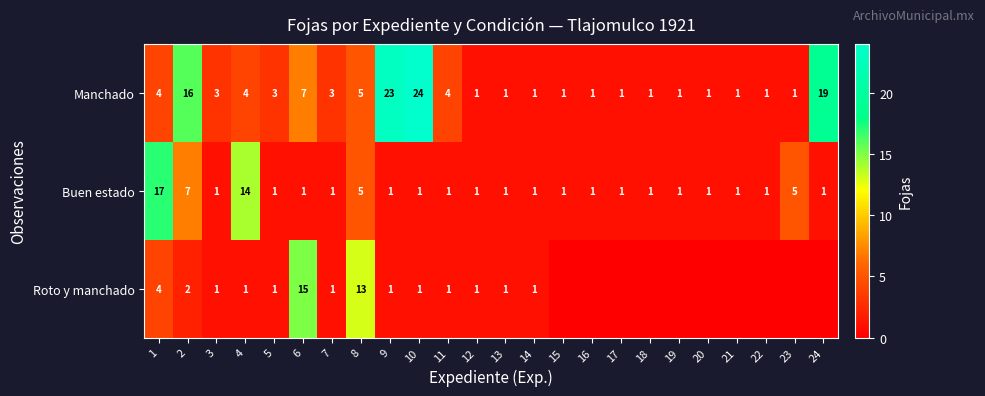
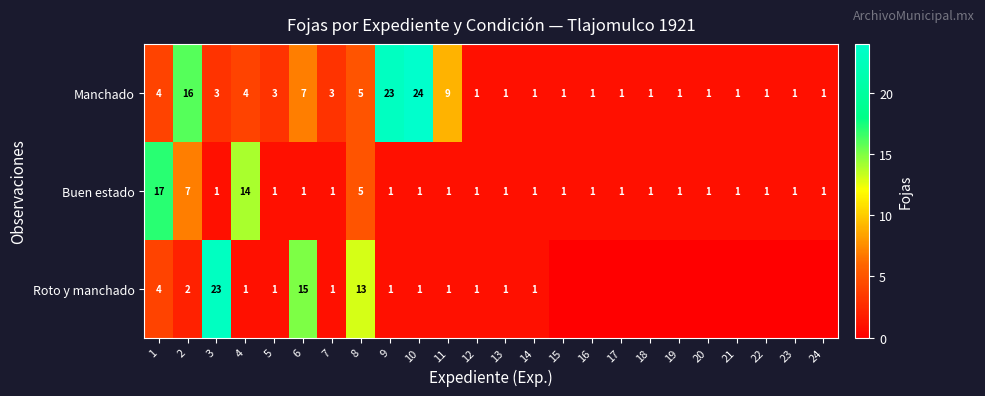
  {
    "Manchado": {
      "1": 4,
      "2": 16,
      "3": 3,
      "4": 4,
      "5": 3,
      "6": 7,
      "7": 3,
      "8": 5,
      "9": 23,
      "10": 24,
-     "11": 4,
+     "11": 9,
      "12": 1,
      "13": 1,
      "14": 1,
      "15": 1,
      "16": 1,
      "17": 1,
      "18": 1,
      "19": 1,
      "20": 1,
      "21": 1,
      "22": 1,
      "23": 1,
-     "24": 19
+     "24": 1
    },
    "Buen estado": {
      "1": 17,
      "2": 7,
      "3": 1,
      "4": 14,
      "5": 1,
      "6": 1,
      "7": 1,
      "8": 5,
      "9": 1,
      "10": 1,
      "11": 1,
      "12": 1,
      "13": 1,
      "14": 1,
      "15": 1,
      "16": 1,
      "17": 1,
      "18": 1,
      "19": 1,
      "20": 1,
      "21": 1,
      "22": 1,
-     "23": 5,
+     "23": 1,
      "24": 1
    },
    "Roto y manchado": {
      "1": 4,
      "2": 2,
-     "3": 1,
+     "3": 23,
      "4": 1,
      "5": 1,
      "6": 15,
      "7": 1,
      "8": 13,
      "9": 1,
      "10": 1,
      "11": 1,
      "12": 1,
      "13": 1,
      "14": 1
    }
  }
